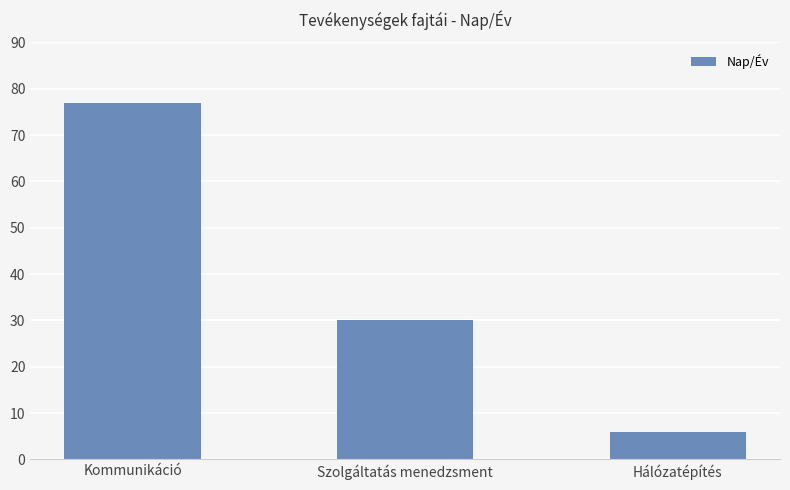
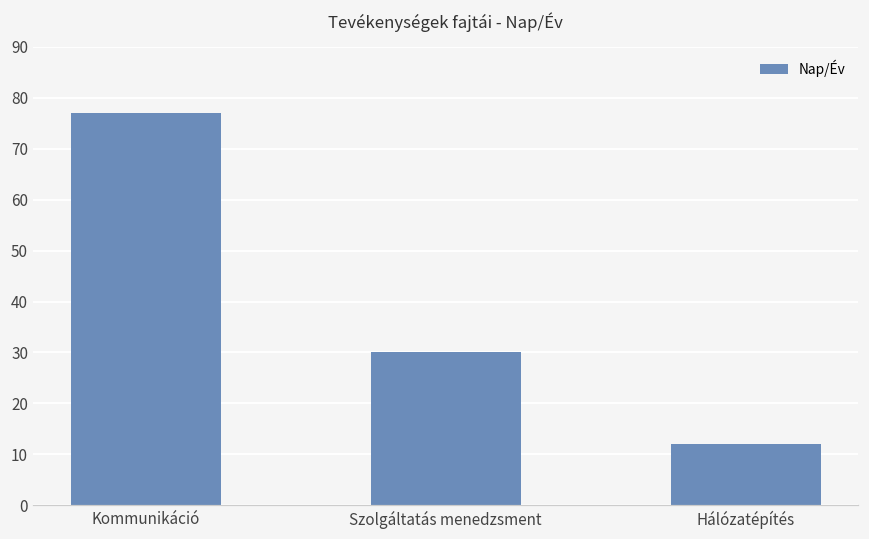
  {
    "Kommunikáció": 77,
    "Szolgáltatás menedzsment": 30,
-   "Hálózatépítés": 6
+   "Hálózatépítés": 12
  }
